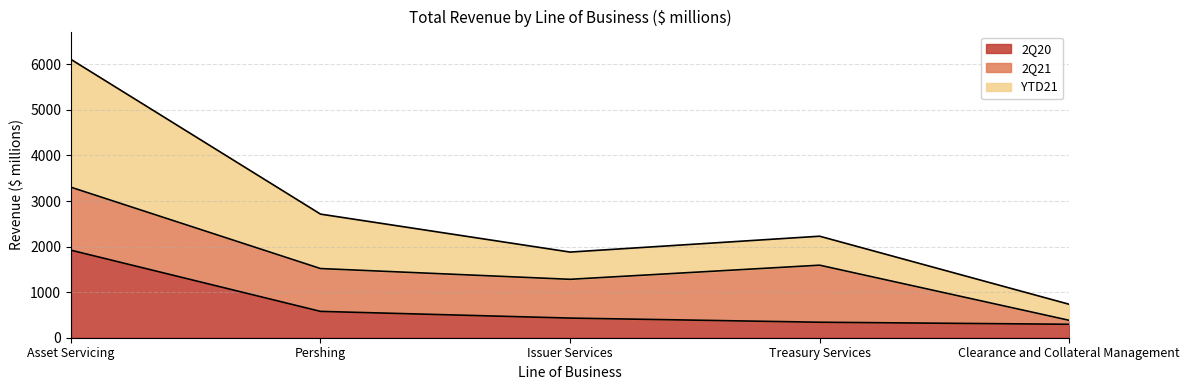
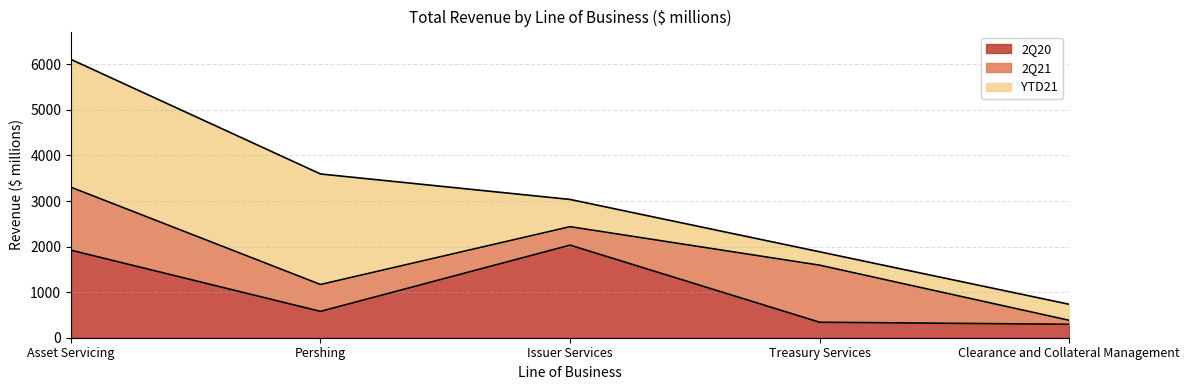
  {
    "2Q20": {
      "Asset Servicing": 1900,
      "Pershing": 600,
-     "Issuer Services": 400,
+     "Issuer Services": 2000,
      "Treasury Services": 300,
      "Clearance and Collateral Management": 300
    },
    "2Q21": {
      "Asset Servicing": 1400,
-     "Pershing": 900,
-     "Issuer Services": 900,
+     "Pershing": 600,
+     "Issuer Services": 400,
      "Treasury Services": 1300,
      "Clearance and Collateral Management": 100
    },
    "YTD21": {
      "Asset Servicing": 2800,
-     "Pershing": 1200,
+     "Pershing": 2400,
      "Issuer Services": 600,
-     "Treasury Services": 600,
+     "Treasury Services": 300,
      "Clearance and Collateral Management": 400
    }
  }
